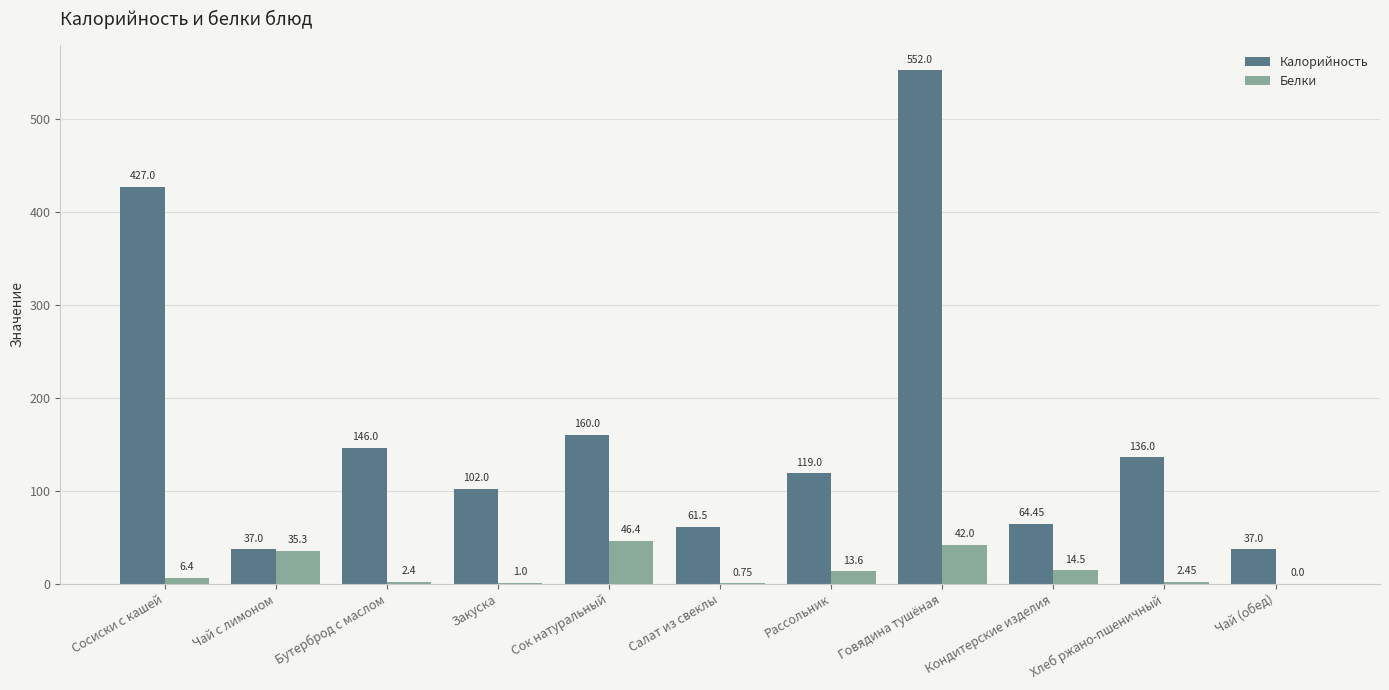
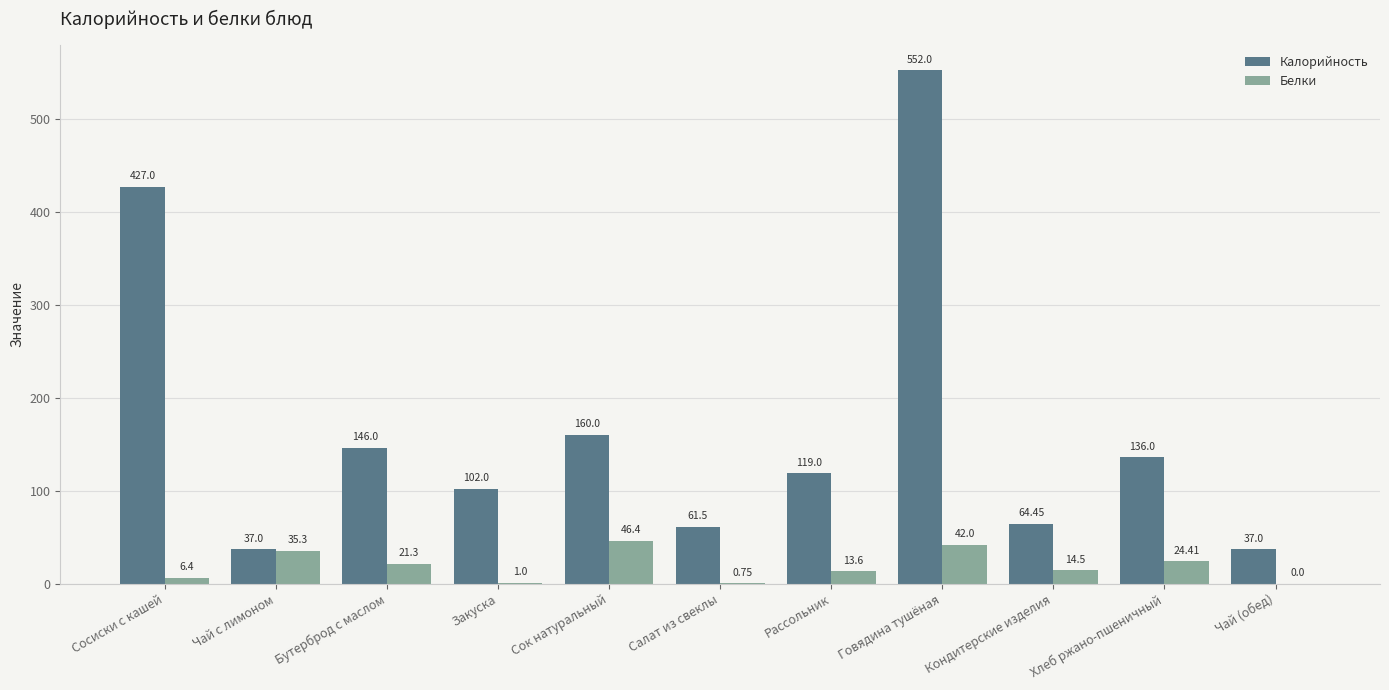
  {
    "Калорийность": {
      "Сосиски с кашей": 427.0,
      "Чай с лимоном": 37.0,
      "Бутерброд с маслом": 146.0,
      "Закуска": 102.0,
      "Сок натуральный": 160.0,
      "Салат из свеклы": 61.5,
      "Рассольник": 119.0,
      "Говядина тушёная": 552.0,
      "Кондитерские изделия": 64.45,
      "Хлеб ржано-пшеничный": 136.0,
      "Чай (обед)": 37.0
    },
    "Белки": {
      "Сосиски с кашей": 6.4,
      "Чай с лимоном": 35.3,
-     "Бутерброд с маслом": 2.4,
+     "Бутерброд с маслом": 21.3,
      "Закуска": 1.0,
      "Сок натуральный": 46.4,
      "Салат из свеклы": 0.75,
      "Рассольник": 13.6,
      "Говядина тушёная": 42.0,
      "Кондитерские изделия": 14.5,
-     "Хлеб ржано-пшеничный": 2.45,
+     "Хлеб ржано-пшеничный": 24.41,
      "Чай (обед)": 0.0
    }
  }
